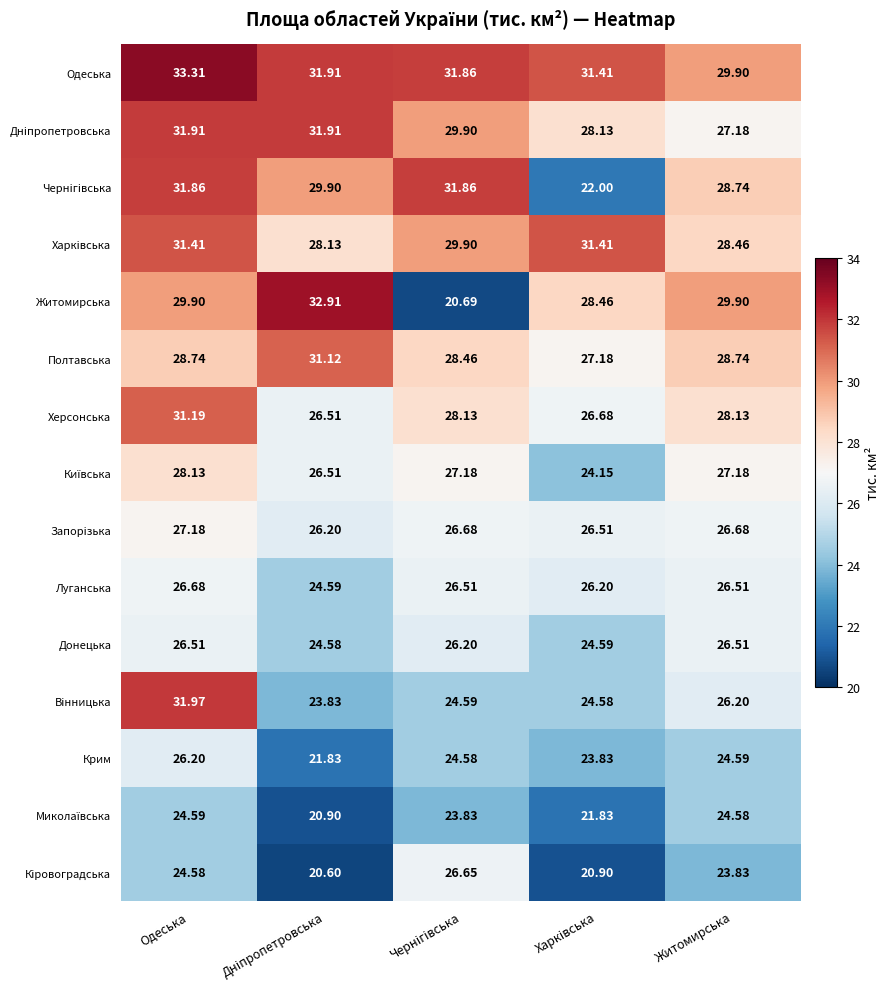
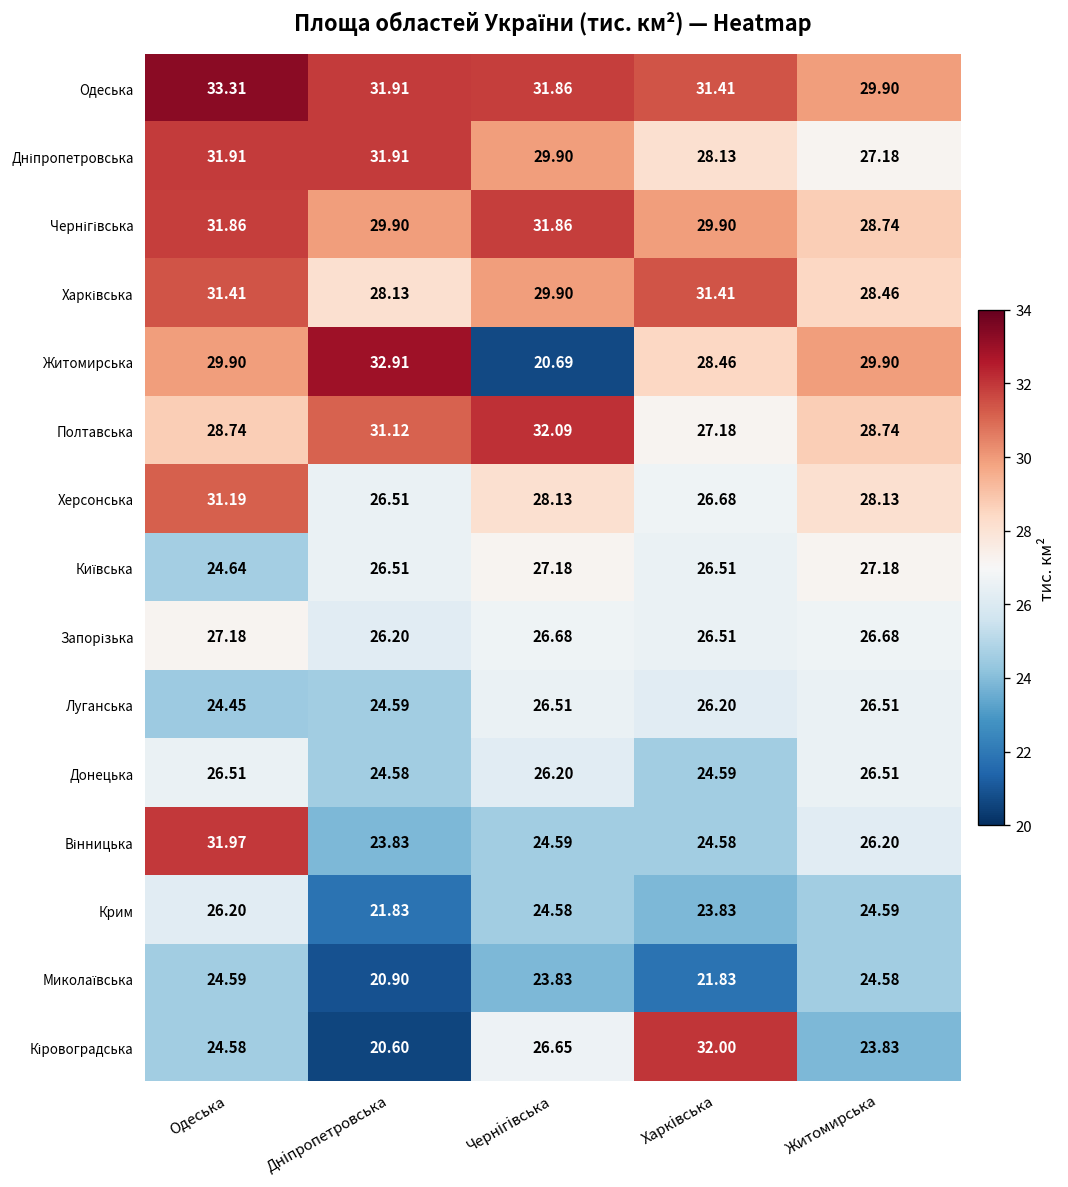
  {
    "Одеська": {
      "Одеська": 33.31,
      "Дніпропетровська": 31.91,
      "Чернігівська": 31.86,
      "Харківська": 31.41,
      "Житомирська": 29.90
    },
    "Дніпропетровська": {
      "Одеська": 31.91,
      "Дніпропетровська": 31.91,
      "Чернігівська": 29.90,
      "Харківська": 28.13,
      "Житомирська": 27.18
    },
    "Чернігівська": {
      "Одеська": 31.86,
      "Дніпропетровська": 29.90,
      "Чернігівська": 31.86,
-     "Харківська": 22.00,
+     "Харківська": 29.90,
      "Житомирська": 28.74
    },
    "Харківська": {
      "Одеська": 31.41,
      "Дніпропетровська": 28.13,
      "Чернігівська": 29.90,
      "Харківська": 31.41,
      "Житомирська": 28.46
    },
    "Житомирська": {
      "Одеська": 29.90,
      "Дніпропетровська": 32.91,
      "Чернігівська": 20.69,
      "Харківська": 28.46,
      "Житомирська": 29.90
    },
    "Полтавська": {
      "Одеська": 28.74,
      "Дніпропетровська": 31.12,
-     "Чернігівська": 28.46,
+     "Чернігівська": 32.09,
      "Харківська": 27.18,
      "Житомирська": 28.74
    },
    "Херсонська": {
      "Одеська": 31.19,
      "Дніпропетровська": 26.51,
      "Чернігівська": 28.13,
      "Харківська": 26.68,
      "Житомирська": 28.13
    },
    "Київська": {
-     "Одеська": 28.13,
+     "Одеська": 24.64,
      "Дніпропетровська": 26.51,
      "Чернігівська": 27.18,
-     "Харківська": 24.15,
+     "Харківська": 26.51,
      "Житомирська": 27.18
    },
    "Запорізька": {
      "Одеська": 27.18,
      "Дніпропетровська": 26.20,
      "Чернігівська": 26.68,
      "Харківська": 26.51,
      "Житомирська": 26.68
    },
    "Луганська": {
-     "Одеська": 26.68,
+     "Одеська": 24.45,
      "Дніпропетровська": 24.59,
      "Чернігівська": 26.51,
      "Харківська": 26.20,
      "Житомирська": 26.51
    },
    "Донецька": {
      "Одеська": 26.51,
      "Дніпропетровська": 24.58,
      "Чернігівська": 26.20,
      "Харківська": 24.59,
      "Житомирська": 26.51
    },
    "Вінницька": {
      "Одеська": 31.97,
      "Дніпропетровська": 23.83,
      "Чернігівська": 24.59,
      "Харківська": 24.58,
      "Житомирська": 26.20
    },
    "Крим": {
      "Одеська": 26.20,
      "Дніпропетровська": 21.83,
      "Чернігівська": 24.58,
      "Харківська": 23.83,
      "Житомирська": 24.59
    },
    "Миколаївська": {
      "Одеська": 24.59,
      "Дніпропетровська": 20.90,
      "Чернігівська": 23.83,
      "Харківська": 21.83,
      "Житомирська": 24.58
    },
    "Кіровоградська": {
      "Одеська": 24.58,
      "Дніпропетровська": 20.60,
      "Чернігівська": 26.65,
-     "Харківська": 20.90,
+     "Харківська": 32.00,
      "Житомирська": 23.83
    }
  }
